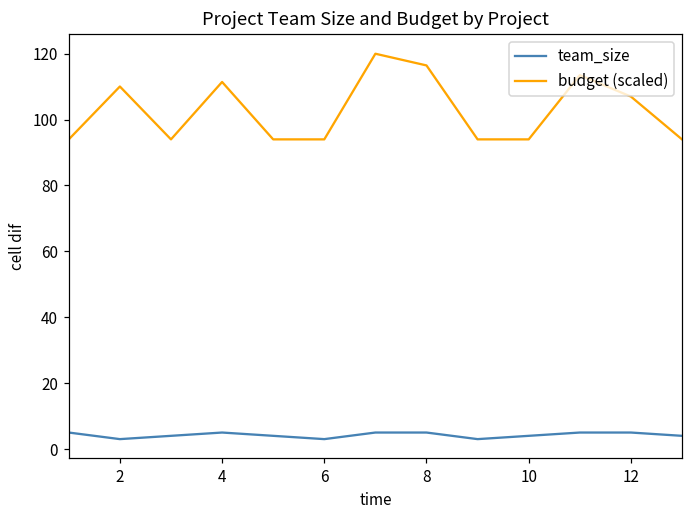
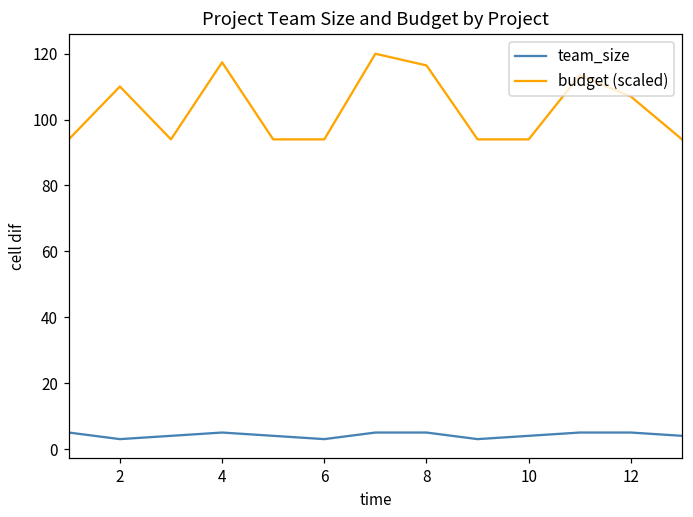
  {
    "team_size": {
      "2": 3,
      "4": 5,
      "6": 3,
      "8": 5,
      "10": 4,
      "12": 5
    },
    "budget (scaled)": {
      "2": 110,
-     "4": 111,
+     "4": 117,
      "6": 94,
      "8": 116,
      "10": 94,
      "12": 107
    }
  }
